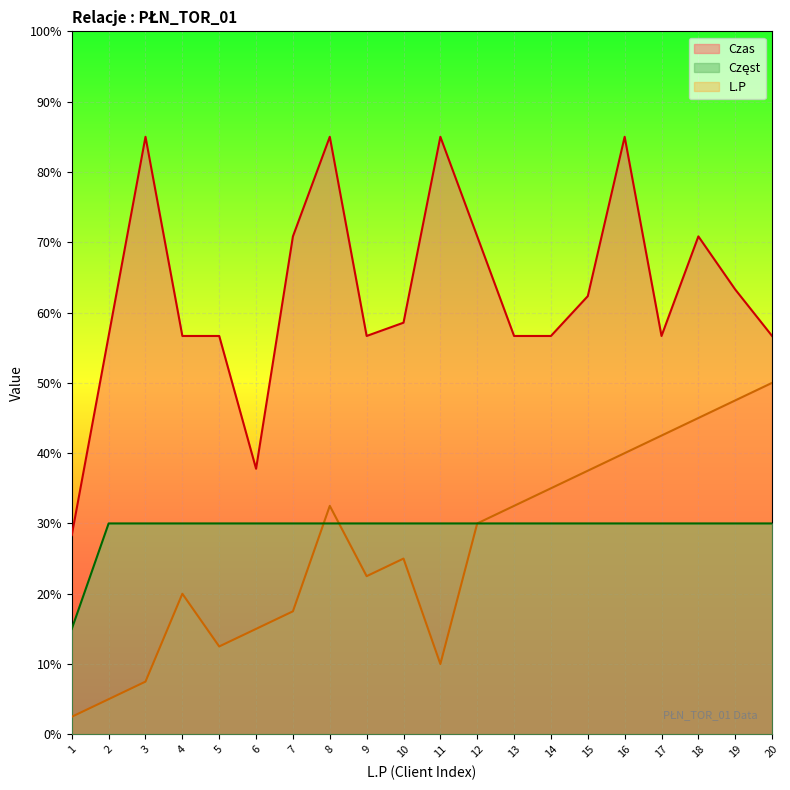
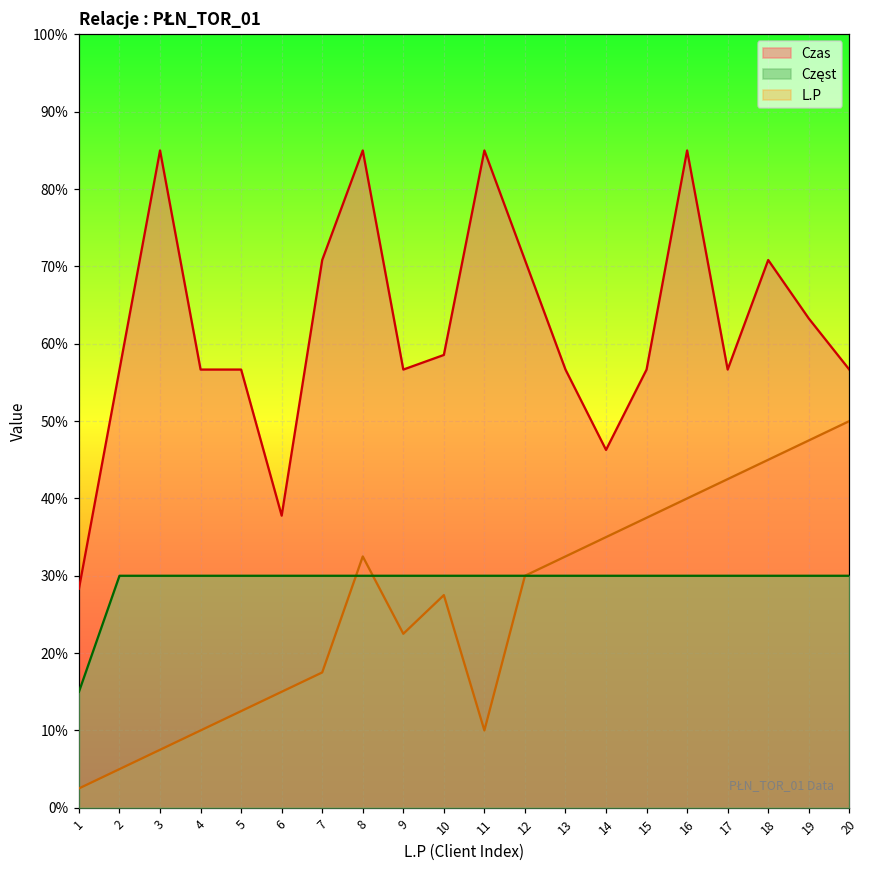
  {
    "Czas": {
      "1": "28%",
      "2": "57%",
      "3": "85%",
      "4": "57%",
      "5": "57%",
      "6": "38%",
      "7": "71%",
      "8": "85%",
      "9": "57%",
      "10": "59%",
      "11": "85%",
      "12": "71%",
      "13": "57%",
-     "14": "57%",
-     "15": "62%",
+     "14": "46%",
+     "15": "57%",
      "16": "85%",
      "17": "57%",
      "18": "71%",
      "19": "63%",
      "20": "57%"
    },
    "Częst": {
      "1": "15%",
      "2": "30%",
      "3": "30%",
      "4": "30%",
      "5": "30%",
      "6": "30%",
      "7": "30%",
      "8": "30%",
      "9": "30%",
      "10": "30%",
      "11": "30%",
      "13": "30%",
      "14": "30%",
      "15": "30%",
      "16": "30%",
      "17": "30%",
      "18": "30%",
      "19": "30%",
      "20": "30%"
    },
    "L.P": {
      "1": "3%",
      "2": "5%",
      "3": "8%",
-     "4": "20%",
+     "4": "10%",
      "5": "13%",
      "6": "15%",
      "7": "18%",
      "8": "33%",
      "9": "23%",
-     "10": "25%",
+     "10": "28%",
      "11": "10%",
      "13": "33%",
      "14": "35%",
      "15": "38%",
      "16": "40%",
      "17": "43%",
      "18": "45%",
      "19": "48%",
      "20": "50%"
    }
  }
